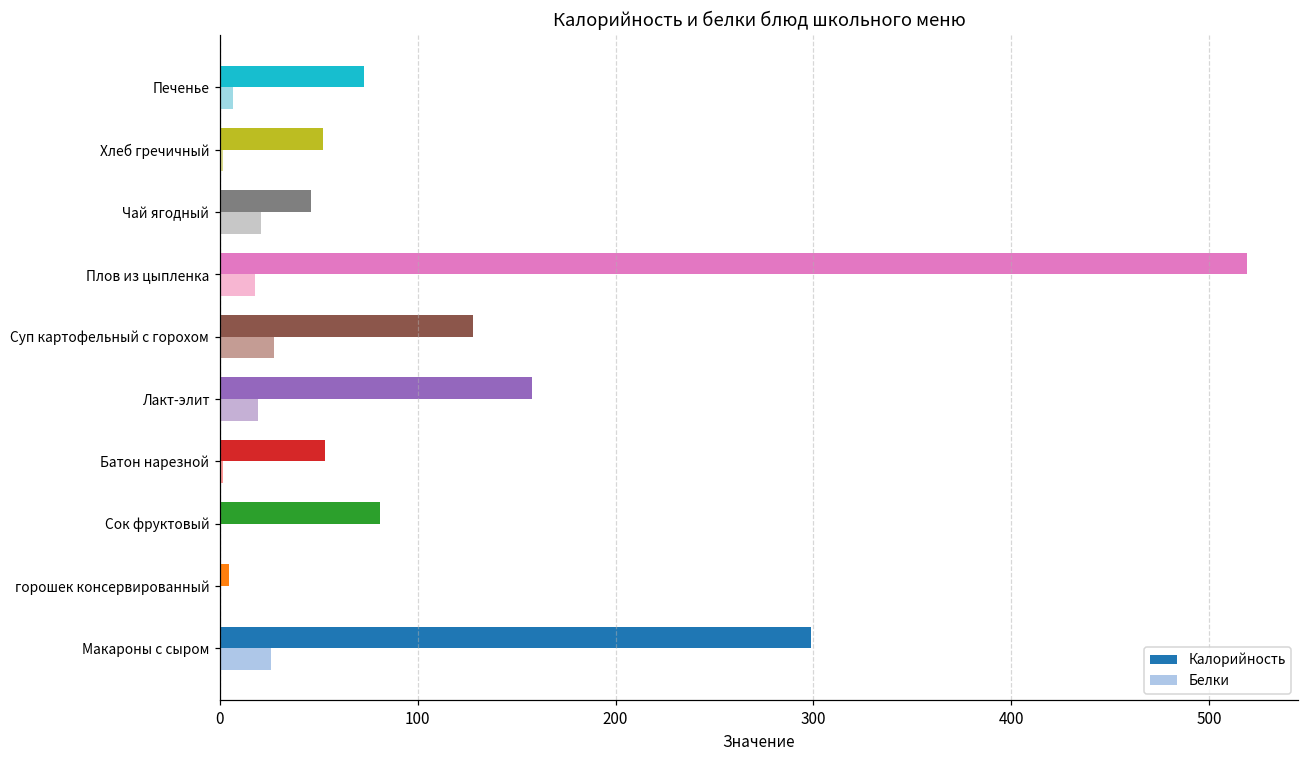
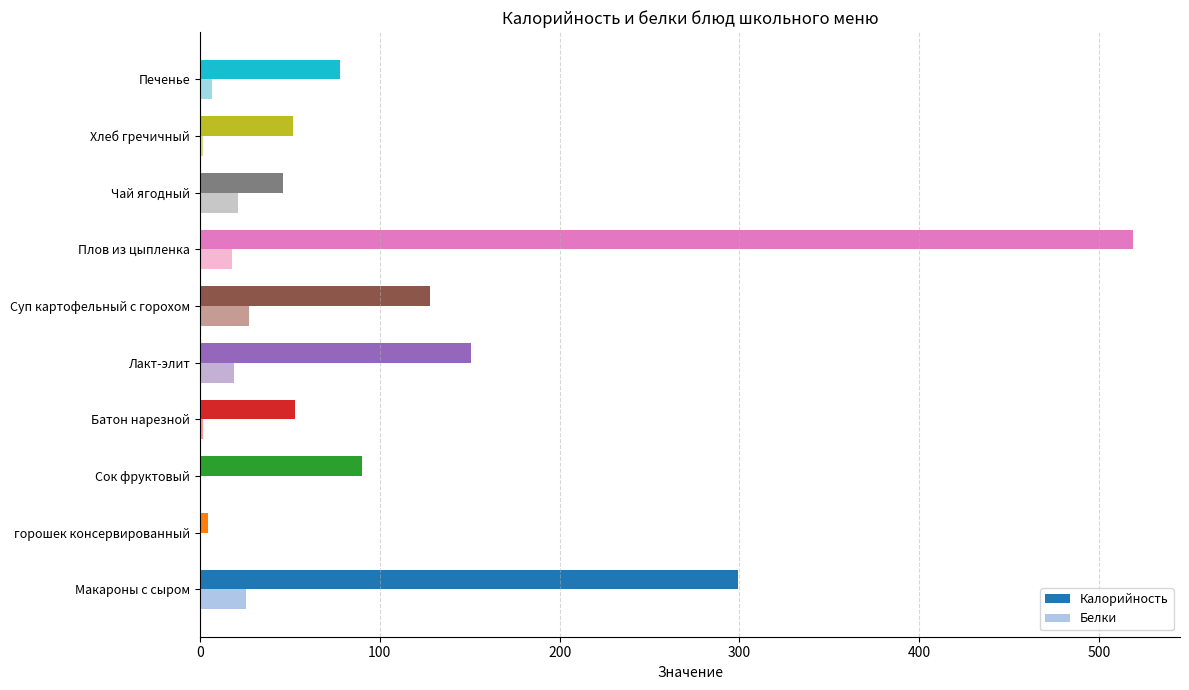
  {
    "Калорийность": {
-     "Печенье": 73,
+     "Печенье": 78,
      "Хлеб гречичный": 52,
      "Чай ягодный": 46,
      "Плов из цыпленка": 519,
      "Суп картофельный с горохом": 128,
-     "Лакт-элит": 158,
+     "Лакт-элит": 151,
      "Батон нарезной": 53,
-     "Сок фруктовый": 81,
+     "Сок фруктовый": 90,
      "горошек консервированный": 5,
      "Макароны с сыром": 299
    },
    "Белки": {
      "Печенье": 6,
      "Хлеб гречичный": 2,
      "Чай ягодный": 21,
      "Плов из цыпленка": 18,
      "Суп картофельный с горохом": 28,
      "Лакт-элит": 19,
      "Батон нарезной": 2,
      "Сок фруктовый": 0,
      "Макароны с сыром": 26
    }
  }
